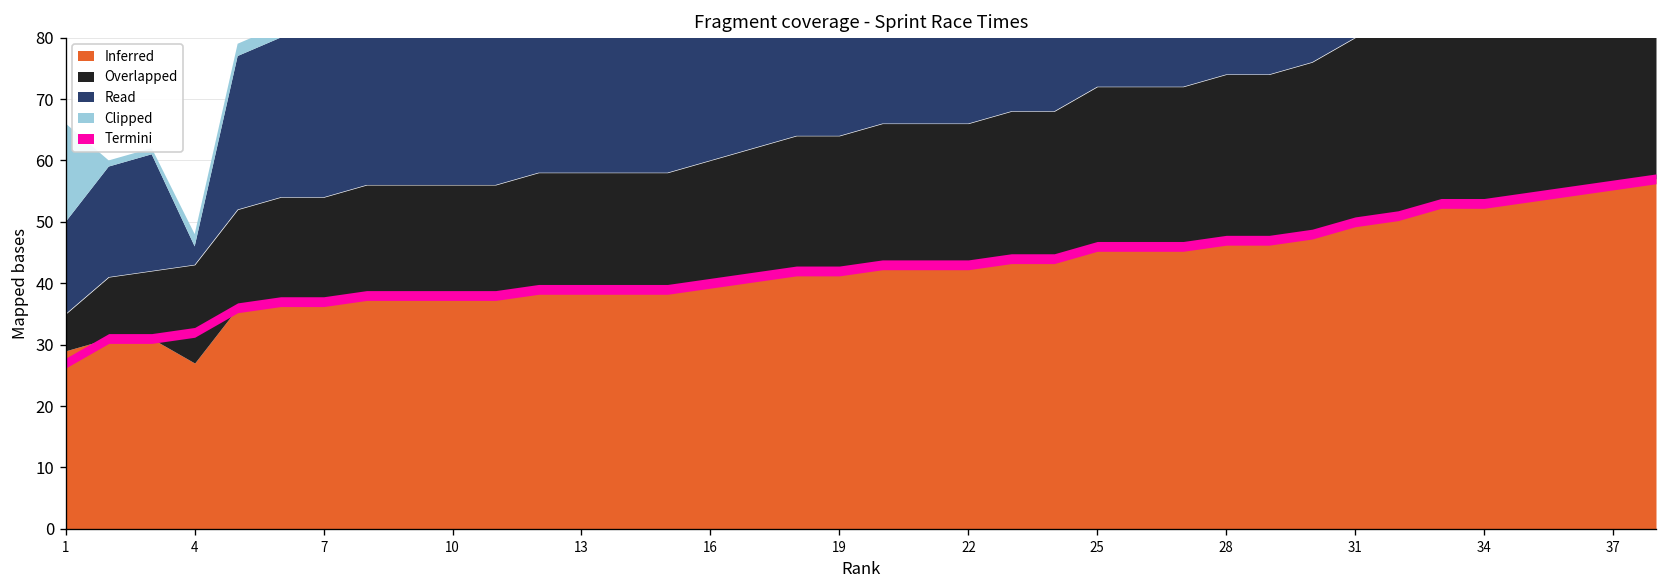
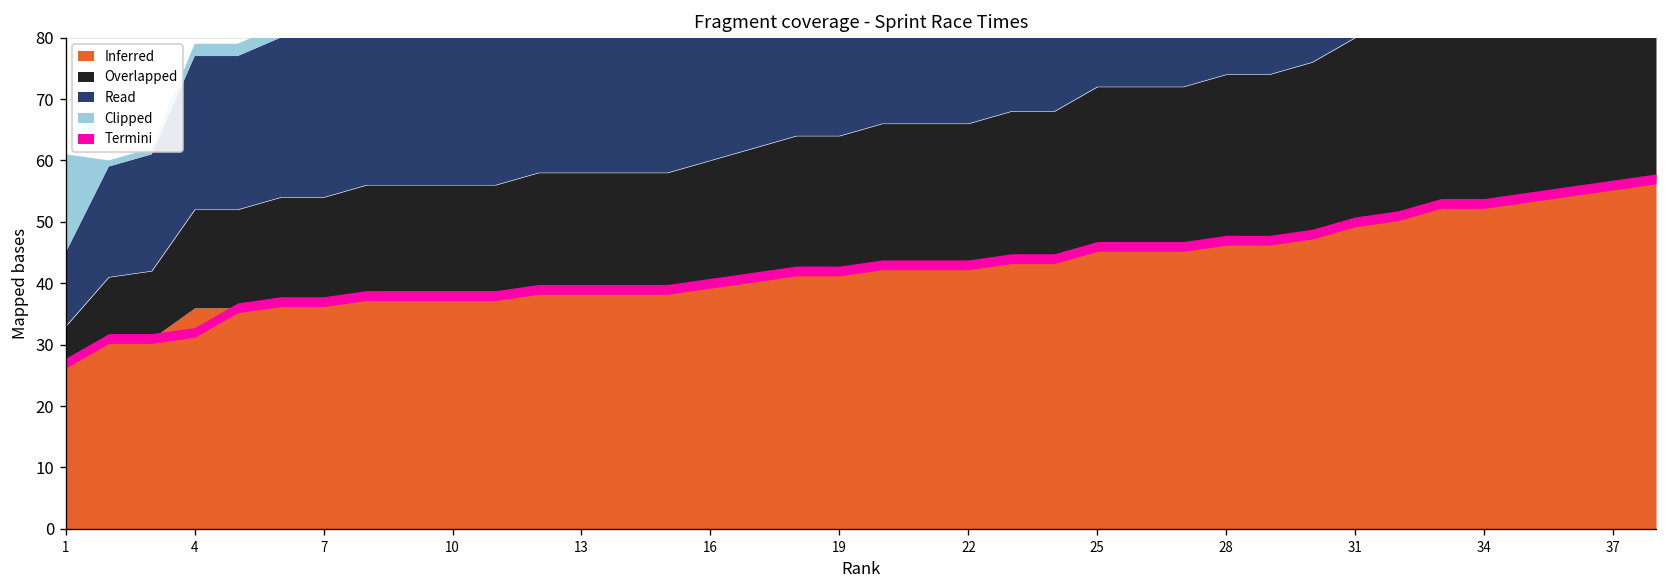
  {
    "Inferred": {
-     "1": 29,
-     "4": 27
+     "1": 27,
+     "4": 36
    },
    "Read": {
-     "1": 15,
-     "4": 3
+     "1": 12,
+     "4": 25
    },
    "Clipped": {
      "1": 16,
      "4": 2
    }
  }
